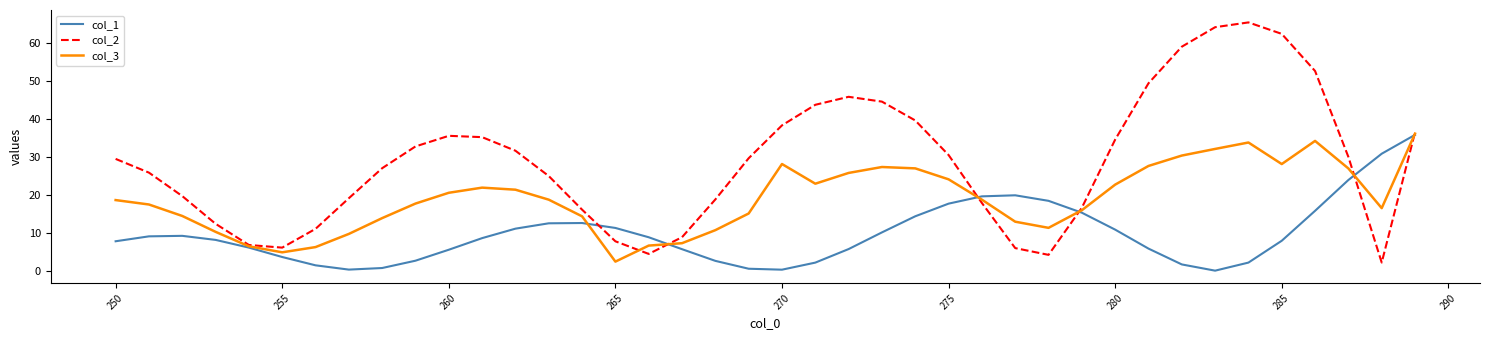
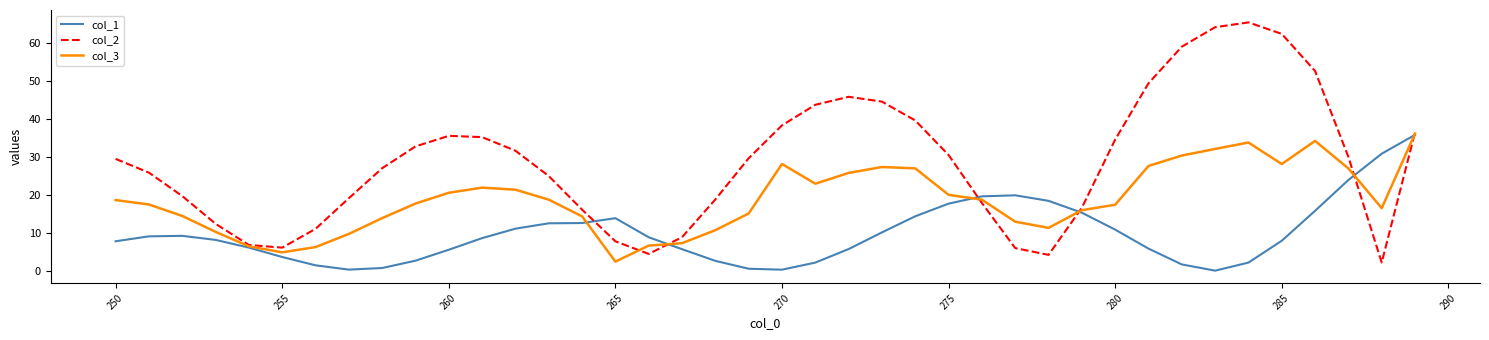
  {
    "col_1": {
      "250": 8,
      "255": 4,
      "260": 6,
-     "265": 11,
+     "265": 14,
      "270": 0,
      "275": 18,
      "280": 11,
      "285": 8
    },
    "col_2": {
      "250": 30,
      "255": 6,
      "260": 36,
      "265": 8,
      "270": 38,
      "275": 31,
      "280": 35,
      "285": 62
    },
    "col_3": {
      "250": 19,
      "255": 5,
      "260": 21,
      "265": 2,
      "270": 28,
-     "275": 24,
-     "280": 23,
+     "275": 20,
+     "280": 17,
      "285": 28
    }
  }
